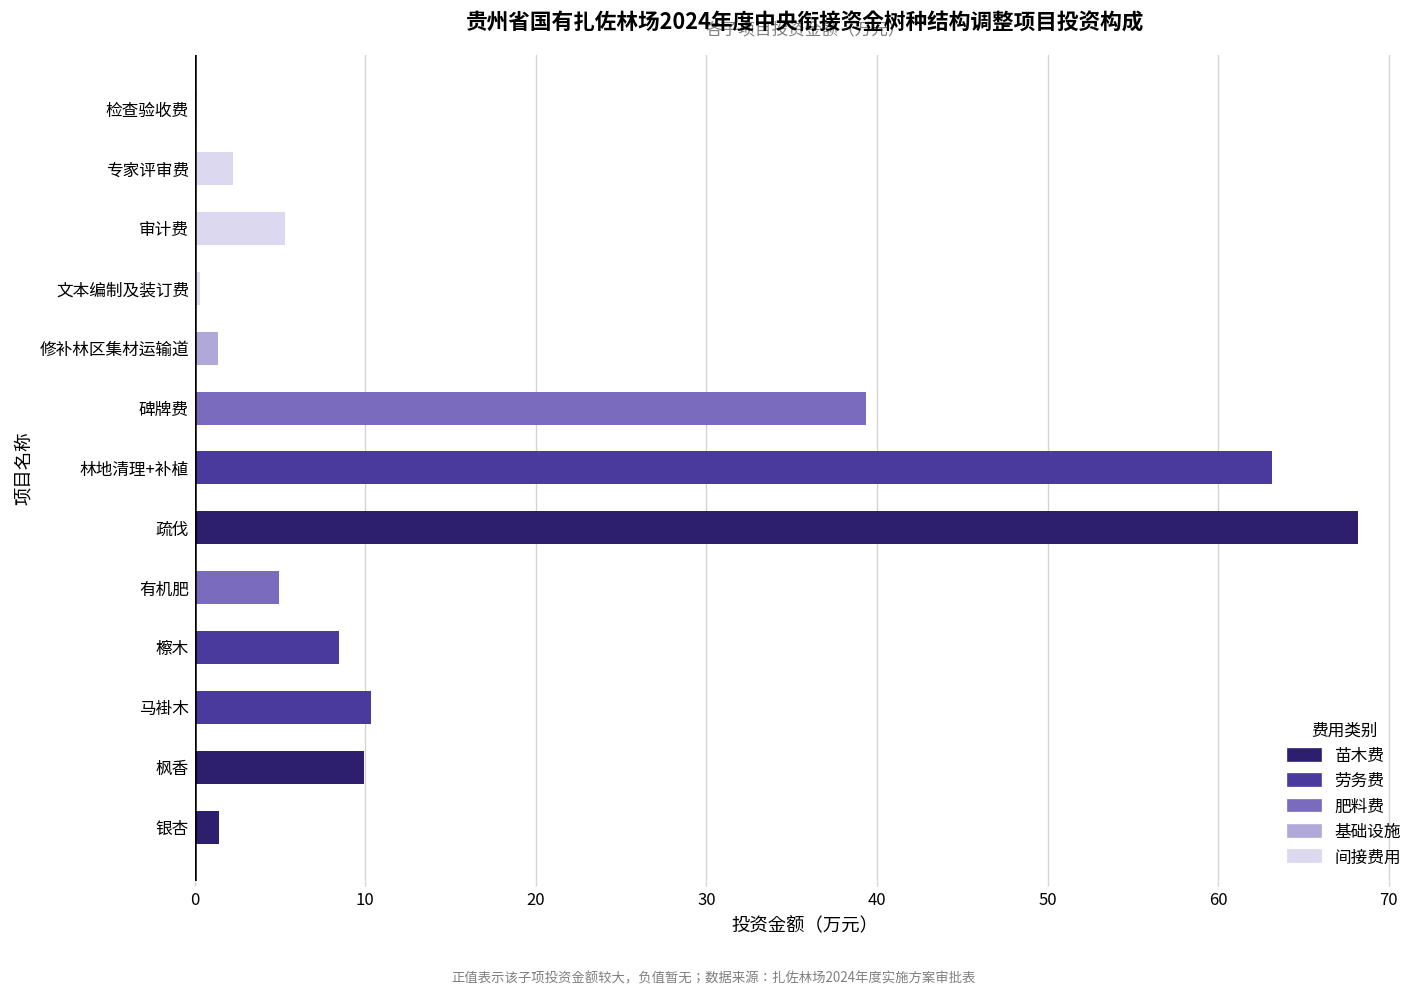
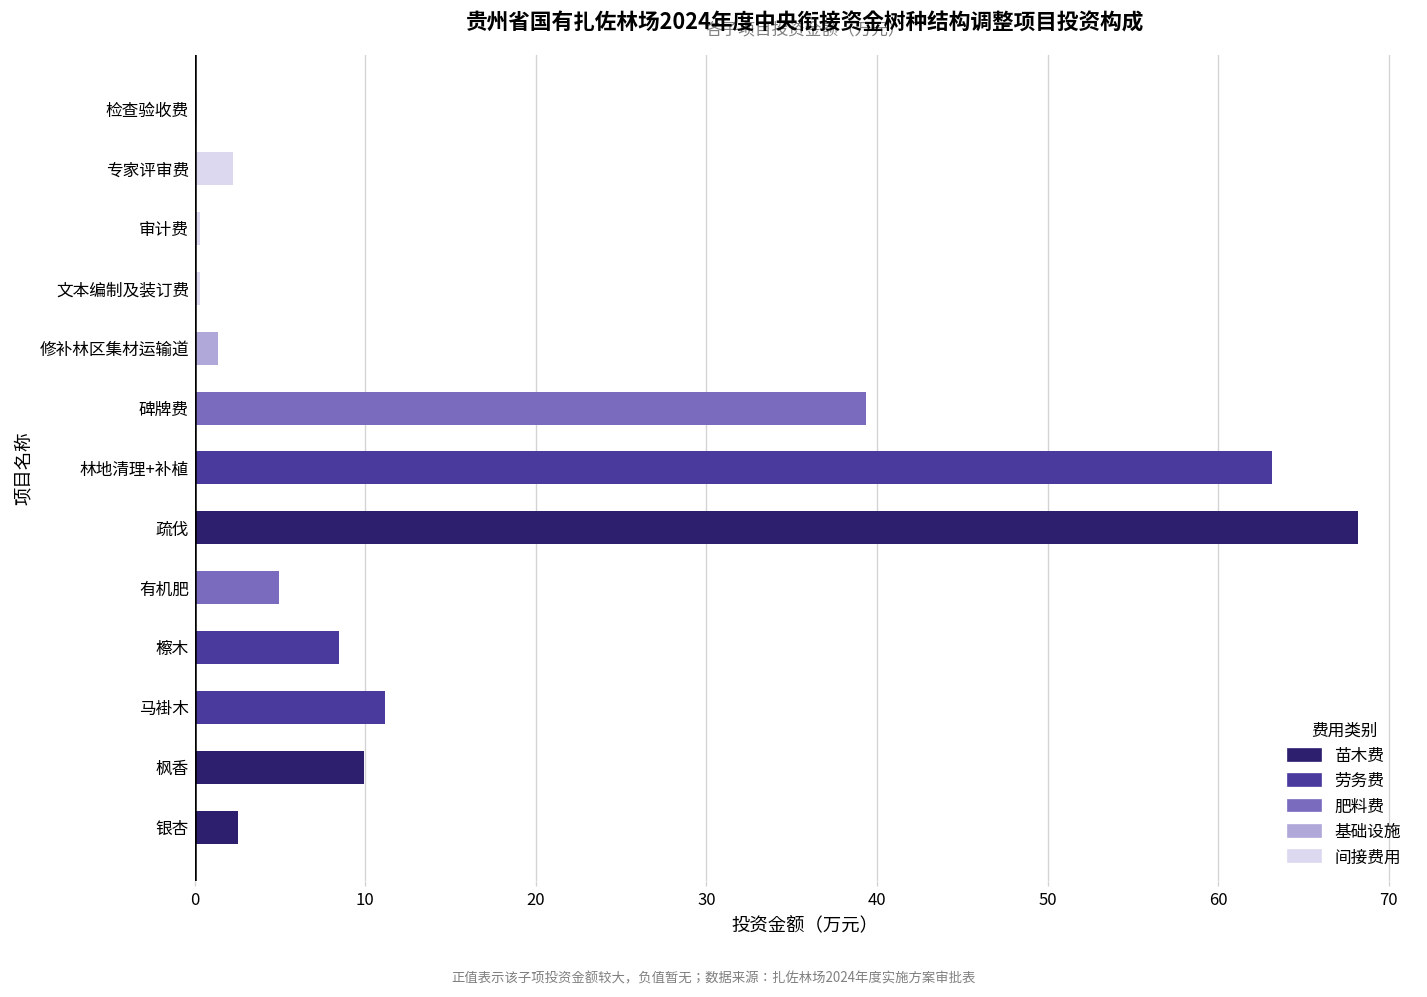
  {
    "专家评审费": 2.2,
-   "审计费": 5.3,
+   "审计费": 0.3,
    "文本编制及装订费": 0.3,
    "修补林区集材运输道": 1.4,
    "碑牌费": 39.4,
    "林地清理+补植": 63.1,
    "疏伐": 68.2,
    "有机肥": 4.9,
    "檫木": 8.5,
-   "马褂木": 10.3,
+   "马褂木": 11.2,
    "枫香": 9.9,
-   "银杏": 1.4
+   "银杏": 2.5
  }
